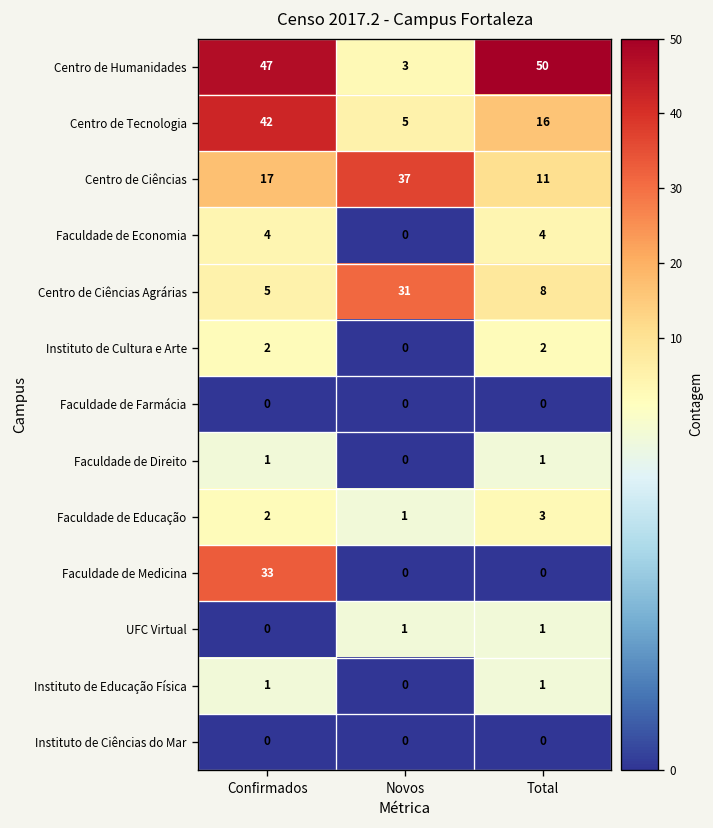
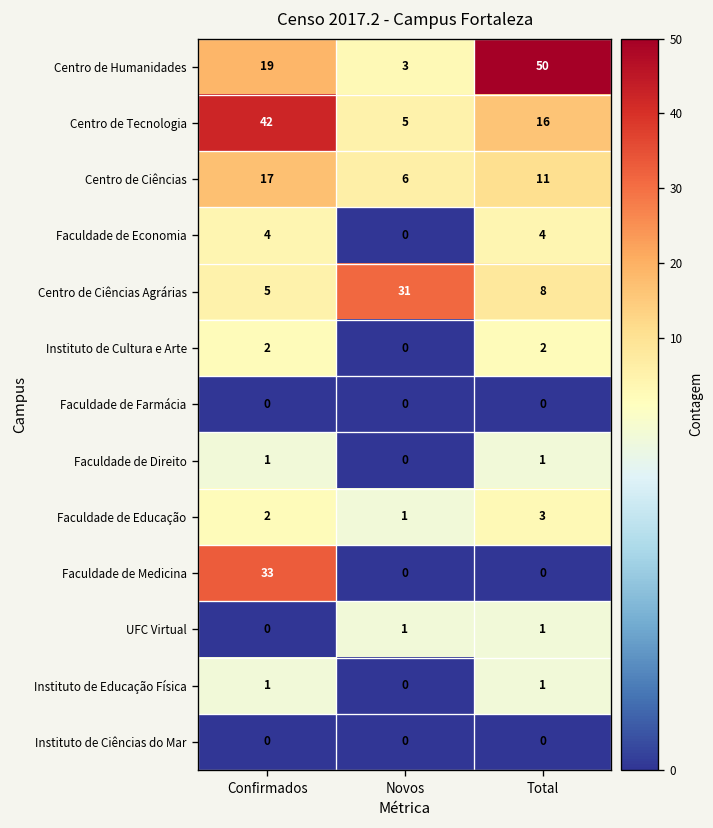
  {
    "Centro de Humanidades": {
-     "Confirmados": 47,
+     "Confirmados": 19,
      "Novos": 3,
      "Total": 50
    },
    "Centro de Tecnologia": {
      "Confirmados": 42,
      "Novos": 5,
      "Total": 16
    },
    "Centro de Ciências": {
      "Confirmados": 17,
-     "Novos": 37,
+     "Novos": 6,
      "Total": 11
    },
    "Faculdade de Economia": {
      "Confirmados": 4,
      "Novos": 0,
      "Total": 4
    },
    "Centro de Ciências Agrárias": {
      "Confirmados": 5,
      "Novos": 31,
      "Total": 8
    },
    "Instituto de Cultura e Arte": {
      "Confirmados": 2,
      "Novos": 0,
      "Total": 2
    },
    "Faculdade de Farmácia": {
      "Confirmados": 0,
      "Novos": 0,
      "Total": 0
    },
    "Faculdade de Direito": {
      "Confirmados": 1,
      "Novos": 0,
      "Total": 1
    },
    "Faculdade de Educação": {
      "Confirmados": 2,
      "Novos": 1,
      "Total": 3
    },
    "Faculdade de Medicina": {
      "Confirmados": 33,
      "Novos": 0,
      "Total": 0
    },
    "UFC Virtual": {
      "Confirmados": 0,
      "Novos": 1,
      "Total": 1
    },
    "Instituto de Educação Física": {
      "Confirmados": 1,
      "Novos": 0,
      "Total": 1
    },
    "Instituto de Ciências do Mar": {
      "Confirmados": 0,
      "Novos": 0,
      "Total": 0
    }
  }
